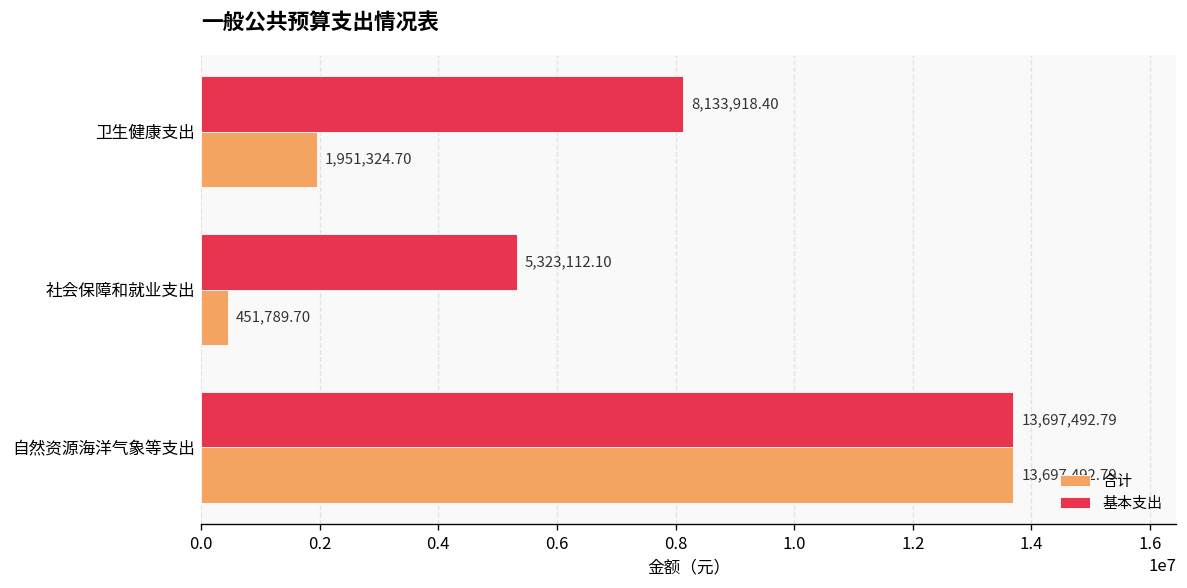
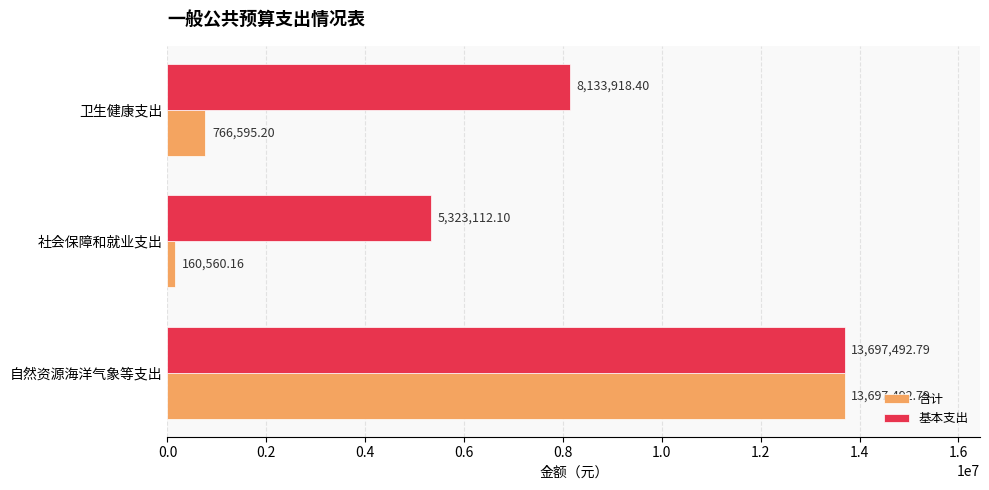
  {
    "合计": {
-     "卫生健康支出": "1,951,324.70",
-     "社会保障和就业支出": "451,789.70",
+     "卫生健康支出": "766,595.20",
+     "社会保障和就业支出": "160,560.16",
      "自然资源海洋气象等支出": "13,697,492.79"
    },
    "基本支出": {
      "卫生健康支出": "8,133,918.40",
      "社会保障和就业支出": "5,323,112.10",
      "自然资源海洋气象等支出": "13,697,492.79"
    }
  }
